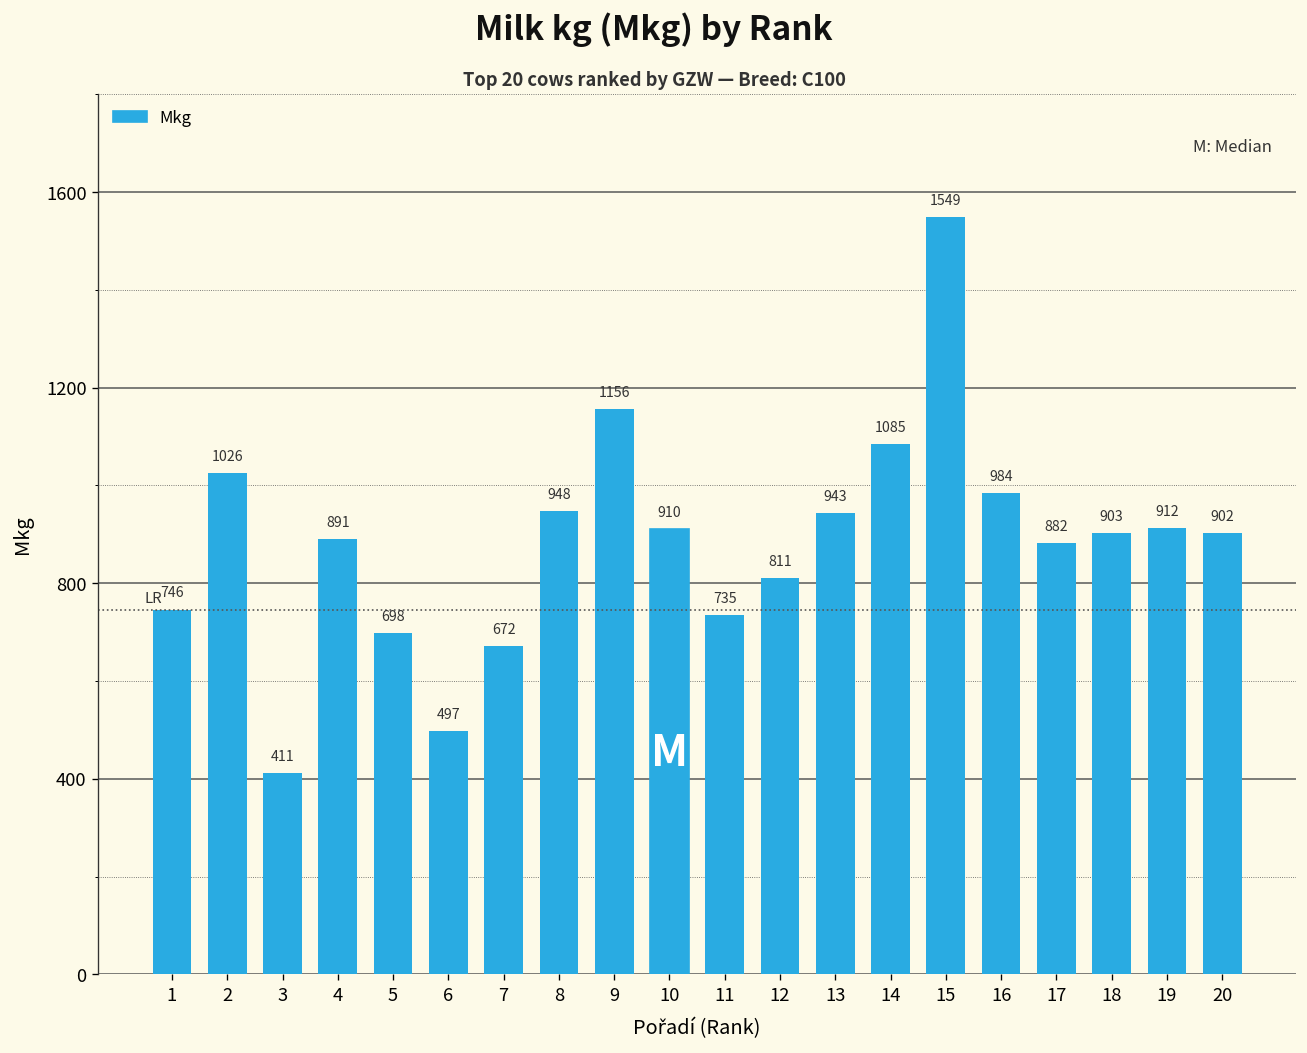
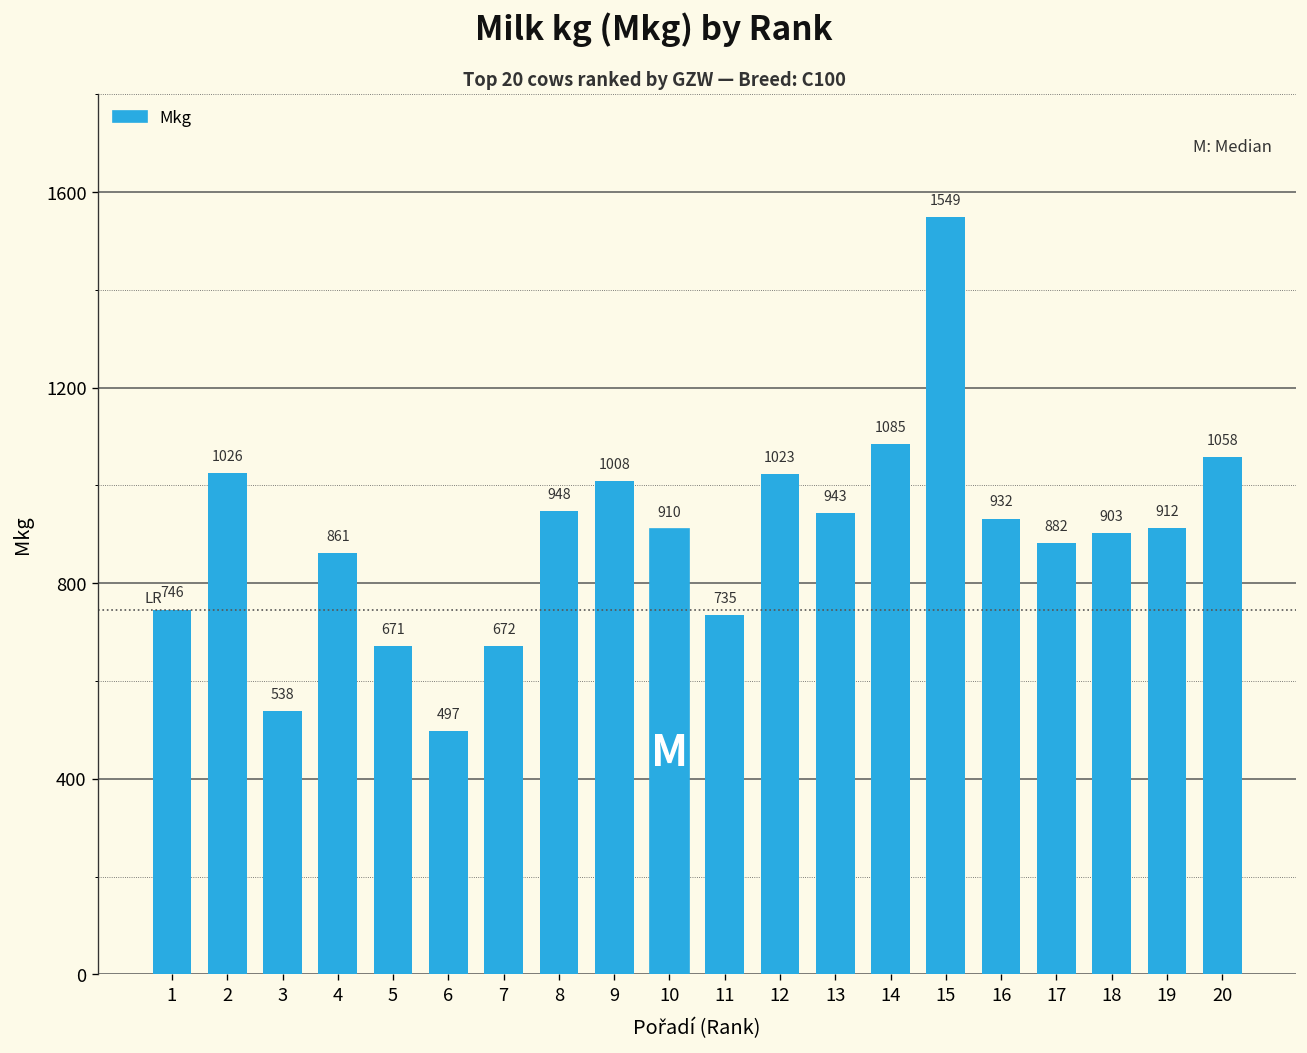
  {
    "1": 746,
    "2": 1026,
-   "3": 411,
-   "4": 891,
-   "5": 698,
+   "3": 538,
+   "4": 861,
+   "5": 671,
    "6": 497,
    "7": 672,
    "8": 948,
-   "9": 1156,
+   "9": 1008,
    "10": 910,
    "11": 735,
-   "12": 811,
+   "12": 1023,
    "13": 943,
    "14": 1085,
    "15": 1549,
-   "16": 984,
+   "16": 932,
    "17": 882,
    "18": 903,
    "19": 912,
-   "20": 902
+   "20": 1058
  }
